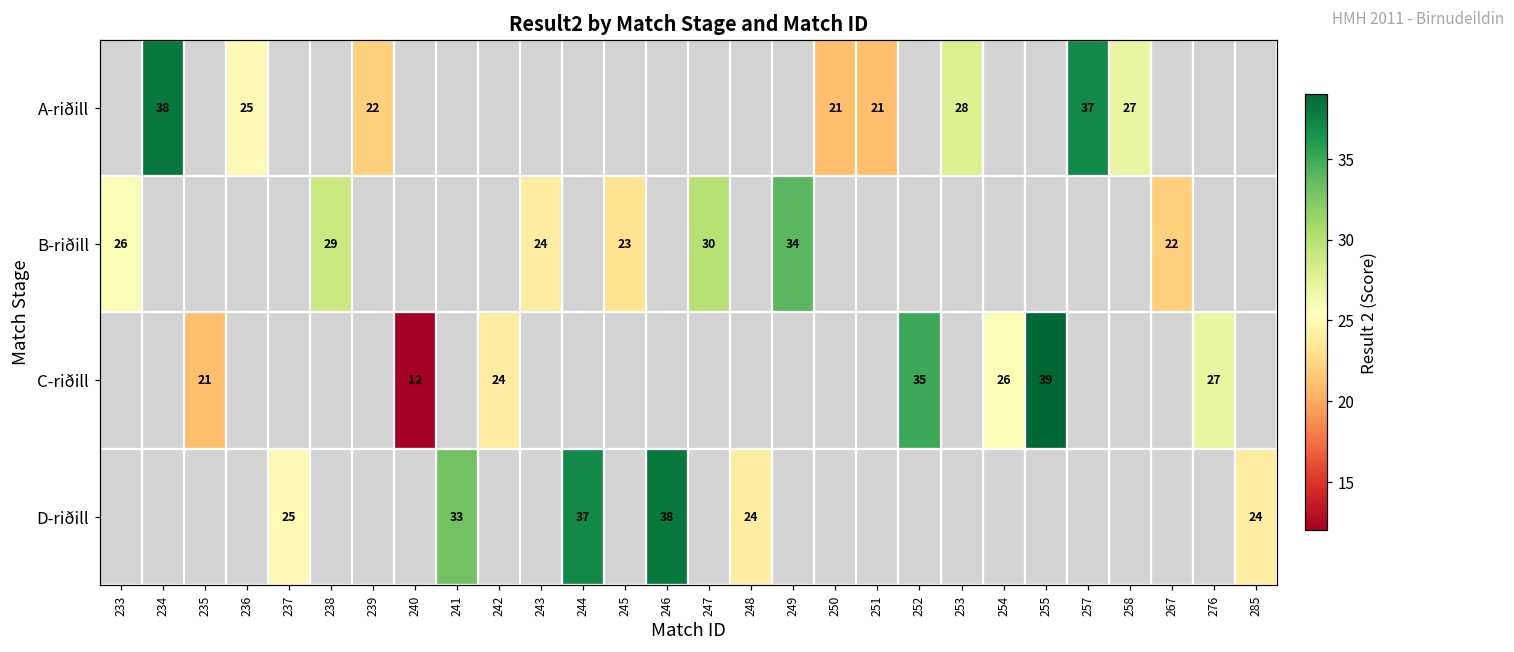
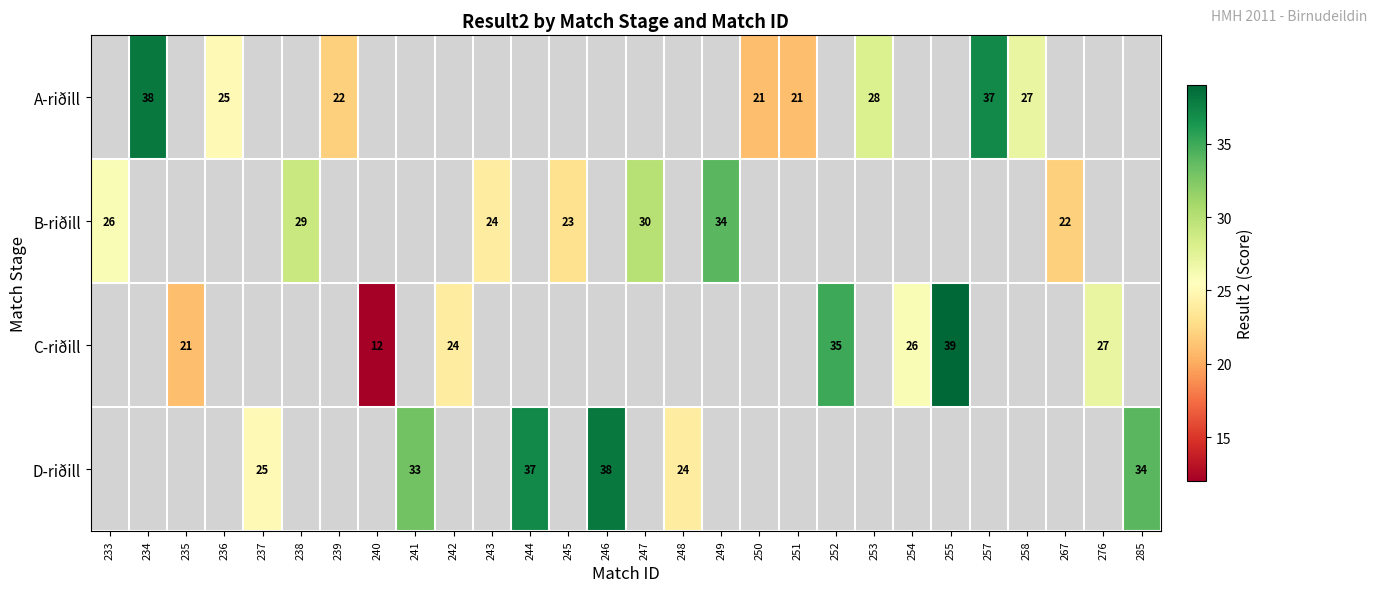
  {
    "A-riðill": {
      "234": 38,
      "236": 25,
      "239": 22,
      "250": 21,
      "251": 21,
      "253": 28,
      "257": 37,
      "258": 27
    },
    "B-riðill": {
      "233": 26,
      "238": 29,
      "243": 24,
      "245": 23,
      "247": 30,
      "249": 34,
      "267": 22
    },
    "C-riðill": {
      "235": 21,
      "240": 12,
      "242": 24,
      "252": 35,
      "254": 26,
      "255": 39,
      "276": 27
    },
    "D-riðill": {
      "237": 25,
      "241": 33,
      "244": 37,
      "246": 38,
      "248": 24,
-     "285": 24
+     "285": 34
    }
  }
